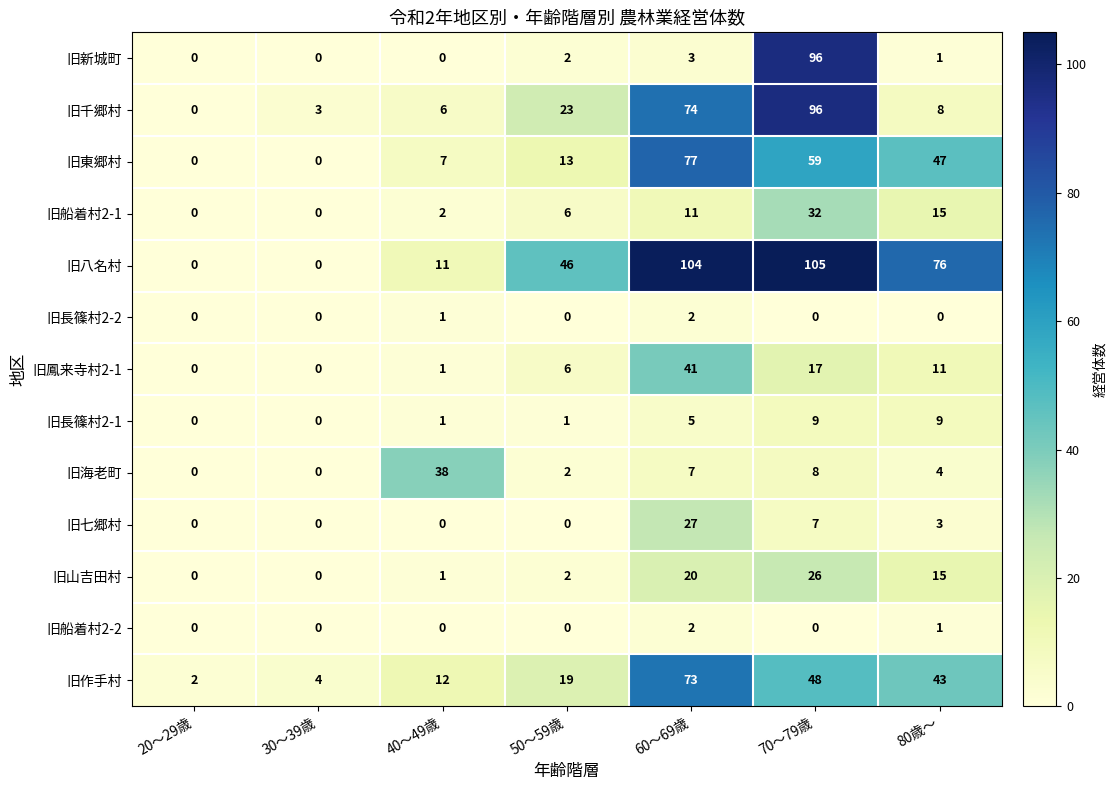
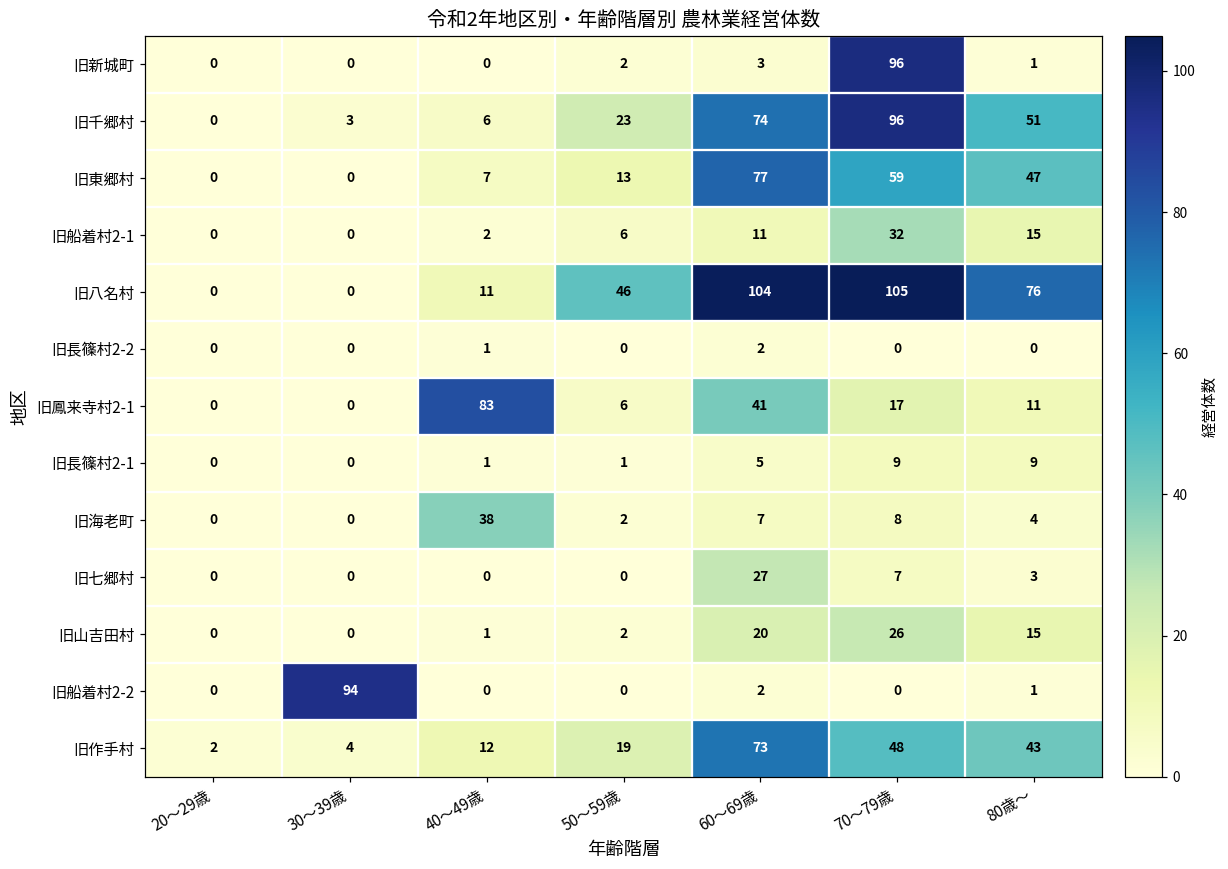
  {
    "旧新城町": {
      "20～29歳": 0,
      "30～39歳": 0,
      "40～49歳": 0,
      "50～59歳": 2,
      "60～69歳": 3,
      "70～79歳": 96,
      "80歳～": 1
    },
    "旧千郷村": {
      "20～29歳": 0,
      "30～39歳": 3,
      "40～49歳": 6,
      "50～59歳": 23,
      "60～69歳": 74,
      "70～79歳": 96,
-     "80歳～": 8
+     "80歳～": 51
    },
    "旧東郷村": {
      "20～29歳": 0,
      "30～39歳": 0,
      "40～49歳": 7,
      "50～59歳": 13,
      "60～69歳": 77,
      "70～79歳": 59,
      "80歳～": 47
    },
    "旧船着村2-1": {
      "20～29歳": 0,
      "30～39歳": 0,
      "40～49歳": 2,
      "50～59歳": 6,
      "60～69歳": 11,
      "70～79歳": 32,
      "80歳～": 15
    },
    "旧八名村": {
      "20～29歳": 0,
      "30～39歳": 0,
      "40～49歳": 11,
      "50～59歳": 46,
      "60～69歳": 104,
      "70～79歳": 105,
      "80歳～": 76
    },
    "旧長篠村2-2": {
      "20～29歳": 0,
      "30～39歳": 0,
      "40～49歳": 1,
      "50～59歳": 0,
      "60～69歳": 2,
      "70～79歳": 0,
      "80歳～": 0
    },
    "旧鳳来寺村2-1": {
      "20～29歳": 0,
      "30～39歳": 0,
-     "40～49歳": 1,
+     "40～49歳": 83,
      "50～59歳": 6,
      "60～69歳": 41,
      "70～79歳": 17,
      "80歳～": 11
    },
    "旧長篠村2-1": {
      "20～29歳": 0,
      "30～39歳": 0,
      "40～49歳": 1,
      "50～59歳": 1,
      "60～69歳": 5,
      "70～79歳": 9,
      "80歳～": 9
    },
    "旧海老町": {
      "20～29歳": 0,
      "30～39歳": 0,
      "40～49歳": 38,
      "50～59歳": 2,
      "60～69歳": 7,
      "70～79歳": 8,
      "80歳～": 4
    },
    "旧七郷村": {
      "20～29歳": 0,
      "30～39歳": 0,
      "40～49歳": 0,
      "50～59歳": 0,
      "60～69歳": 27,
      "70～79歳": 7,
      "80歳～": 3
    },
    "旧山吉田村": {
      "20～29歳": 0,
      "30～39歳": 0,
      "40～49歳": 1,
      "50～59歳": 2,
      "60～69歳": 20,
      "70～79歳": 26,
      "80歳～": 15
    },
    "旧船着村2-2": {
      "20～29歳": 0,
-     "30～39歳": 0,
+     "30～39歳": 94,
      "40～49歳": 0,
      "50～59歳": 0,
      "60～69歳": 2,
      "70～79歳": 0,
      "80歳～": 1
    },
    "旧作手村": {
      "20～29歳": 2,
      "30～39歳": 4,
      "40～49歳": 12,
      "50～59歳": 19,
      "60～69歳": 73,
      "70～79歳": 48,
      "80歳～": 43
    }
  }
